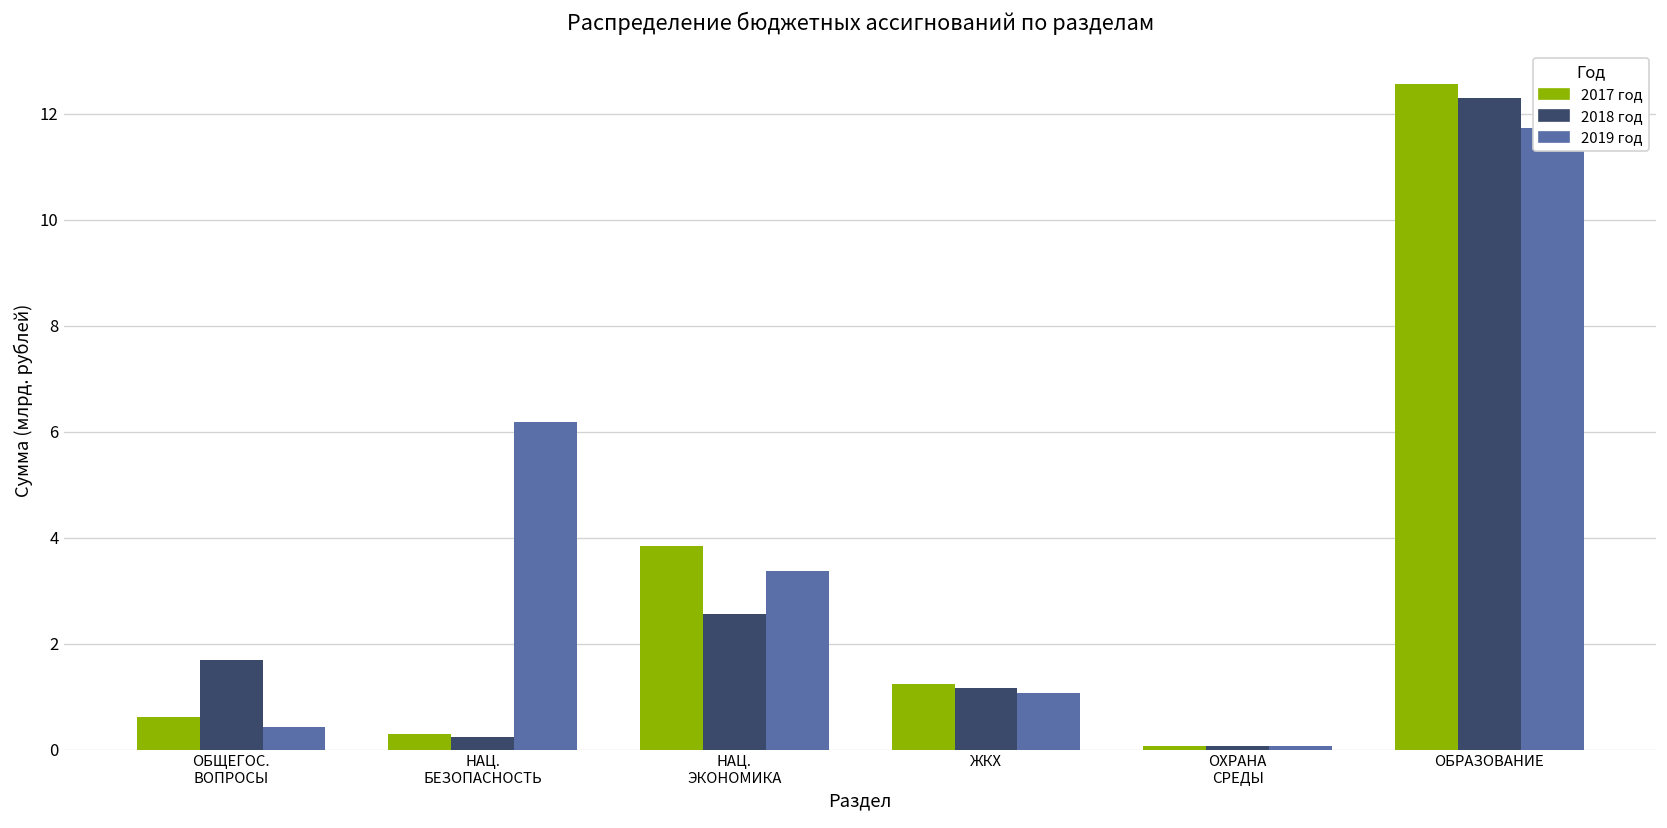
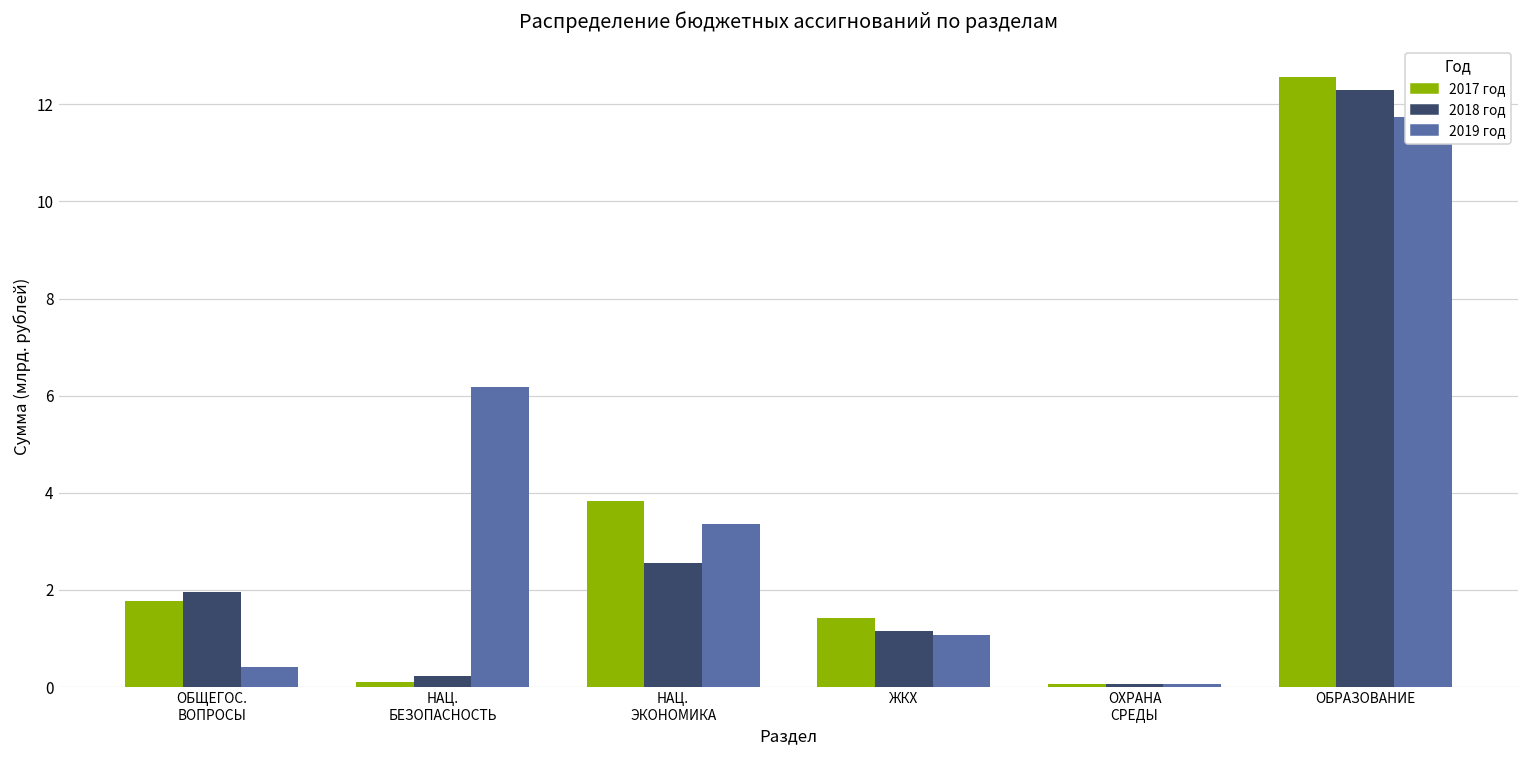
  {
    "2017 год": {
-     "ОБЩЕГОС. ВОПРОСЫ": 0.6,
-     "НАЦ. БЕЗОПАСНОСТЬ": 0.3,
+     "ОБЩЕГОС. ВОПРОСЫ": 1.8,
+     "НАЦ. БЕЗОПАСНОСТЬ": 0.1,
      "НАЦ. ЭКОНОМИКА": 3.8,
-     "ЖКХ": 1.2,
+     "ЖКХ": 1.4,
      "ОХРАНА СРЕДЫ": 0.1,
      "ОБРАЗОВАНИЕ": 12.6
    },
    "2018 год": {
-     "ОБЩЕГОС. ВОПРОСЫ": 1.7,
+     "ОБЩЕГОС. ВОПРОСЫ": 2.0,
      "НАЦ. БЕЗОПАСНОСТЬ": 0.2,
      "НАЦ. ЭКОНОМИКА": 2.6,
      "ЖКХ": 1.2,
      "ОХРАНА СРЕДЫ": 0.1,
      "ОБРАЗОВАНИЕ": 12.3
    },
    "2019 год": {
      "ОБЩЕГОС. ВОПРОСЫ": 0.4,
      "НАЦ. БЕЗОПАСНОСТЬ": 6.2,
      "НАЦ. ЭКОНОМИКА": 3.4,
      "ЖКХ": 1.1,
      "ОХРАНА СРЕДЫ": 0.1
    }
  }
